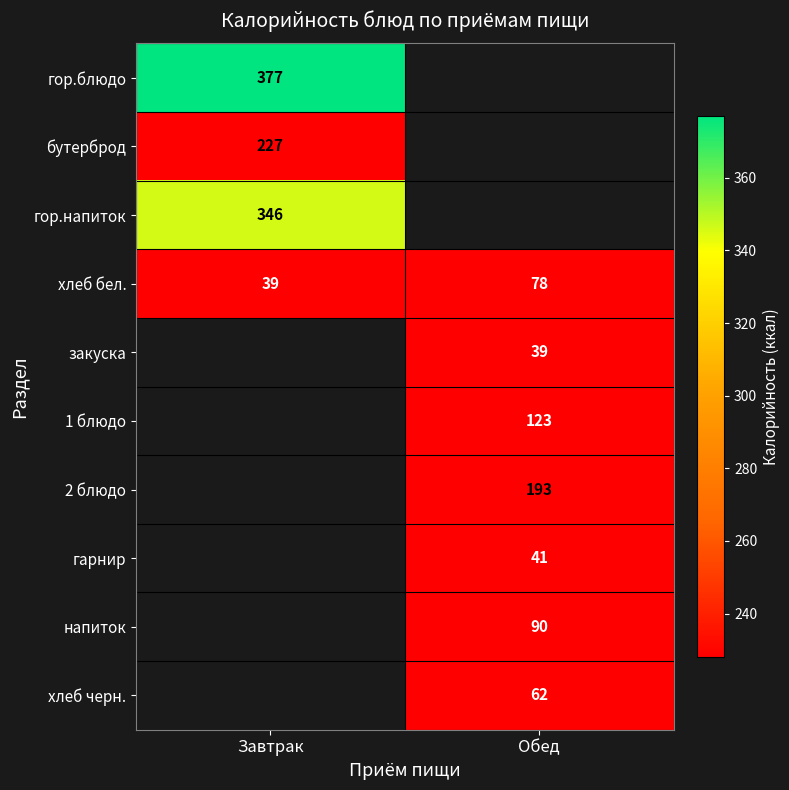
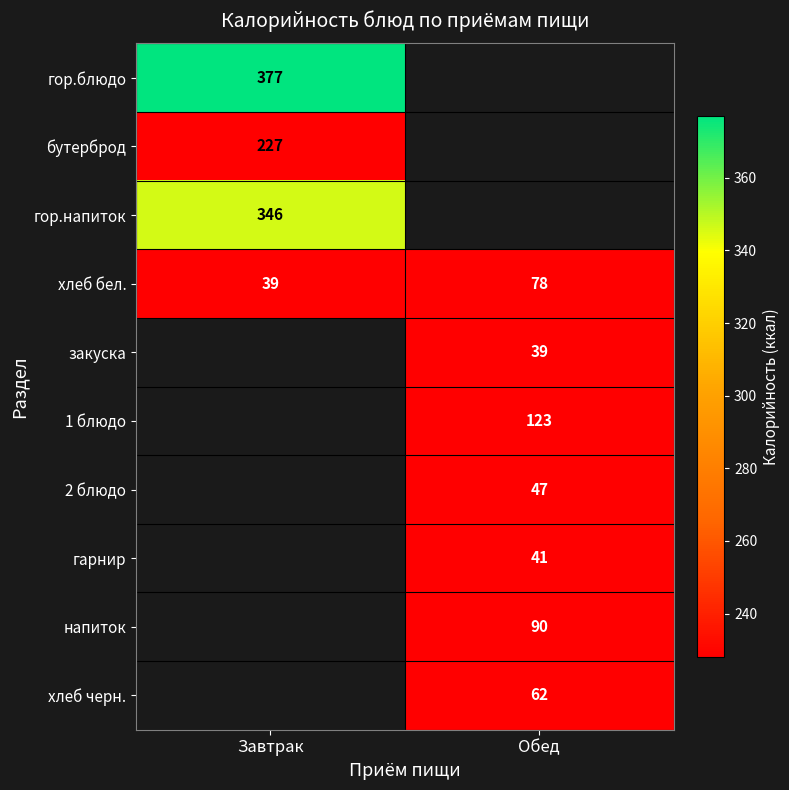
  {
    "гор.блюдо": {
      "Завтрак": 377
    },
    "бутерброд": {
      "Завтрак": 227
    },
    "гор.напиток": {
      "Завтрак": 346
    },
    "хлеб бел.": {
      "Завтрак": 39,
      "Обед": 78
    },
    "закуска": {
      "Обед": 39
    },
    "1 блюдо": {
      "Обед": 123
    },
    "2 блюдо": {
-     "Обед": 193
+     "Обед": 47
    },
    "гарнир": {
      "Обед": 41
    },
    "напиток": {
      "Обед": 90
    },
    "хлеб черн.": {
      "Обед": 62
    }
  }
